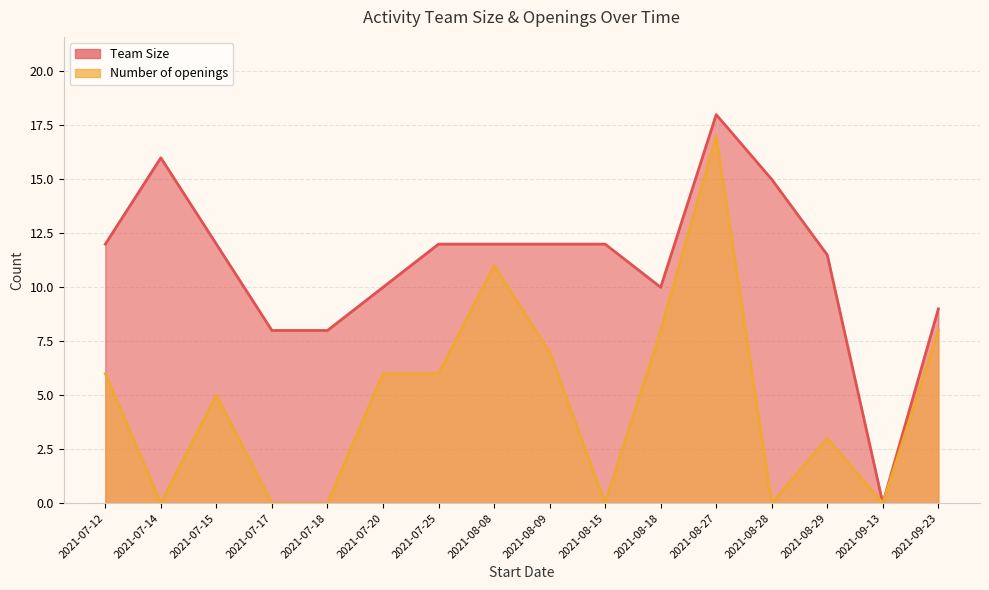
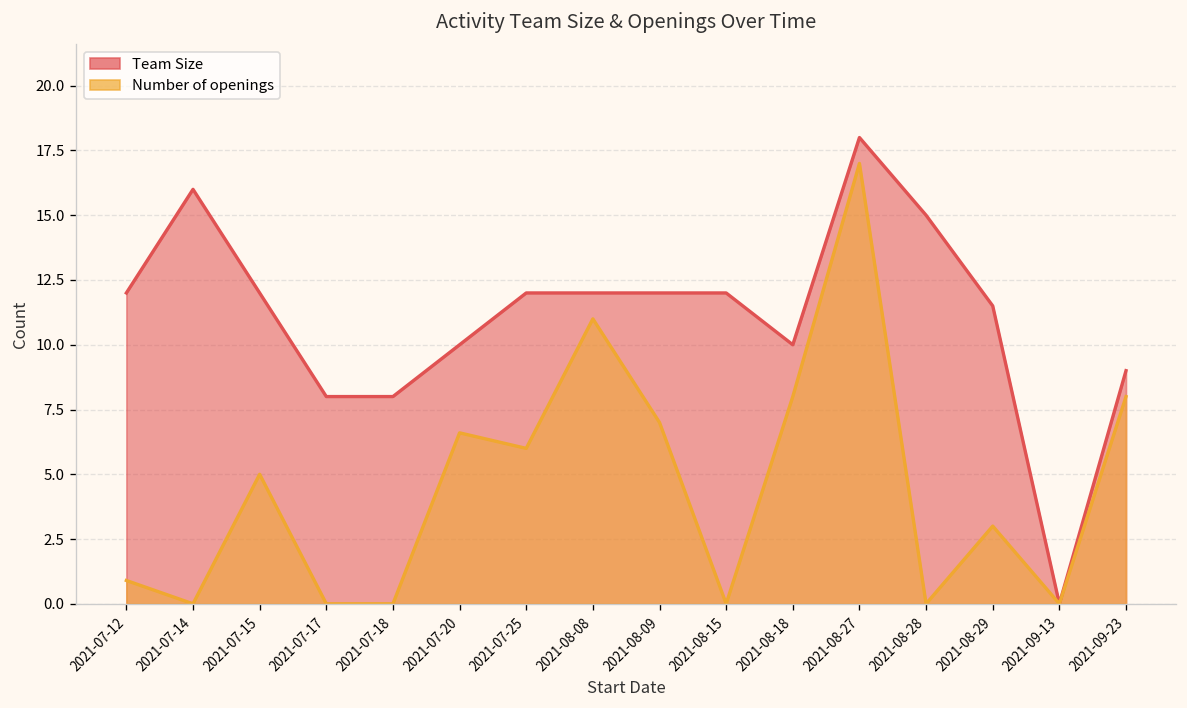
  {
    "Team Size": {
      "2021-07-12": 12.0,
      "2021-07-14": 16.0,
      "2021-07-15": 12.0,
      "2021-07-17": 8.0,
      "2021-07-18": 8.0,
      "2021-07-20": 10.0,
      "2021-07-25": 12.0,
      "2021-08-08": 12.0,
      "2021-08-09": 12.0,
      "2021-08-15": 12.0,
      "2021-08-18": 10.0,
      "2021-08-27": 18.0,
      "2021-08-28": 15.0,
      "2021-08-29": 11.5,
      "2021-09-23": 9.0
    },
    "Number of openings": {
-     "2021-07-12": 6.0,
+     "2021-07-12": 0.9,
      "2021-07-14": 0.0,
      "2021-07-15": 5.0,
      "2021-07-17": 0.0,
      "2021-07-18": 0.0,
-     "2021-07-20": 6.0,
+     "2021-07-20": 6.6,
      "2021-07-25": 6.0,
      "2021-08-08": 11.0,
      "2021-08-09": 7.0,
      "2021-08-15": 0.0,
      "2021-08-18": 8.0,
      "2021-08-27": 17.0,
      "2021-08-28": 0.0,
      "2021-08-29": 3.0,
      "2021-09-23": 8.0
    }
  }
